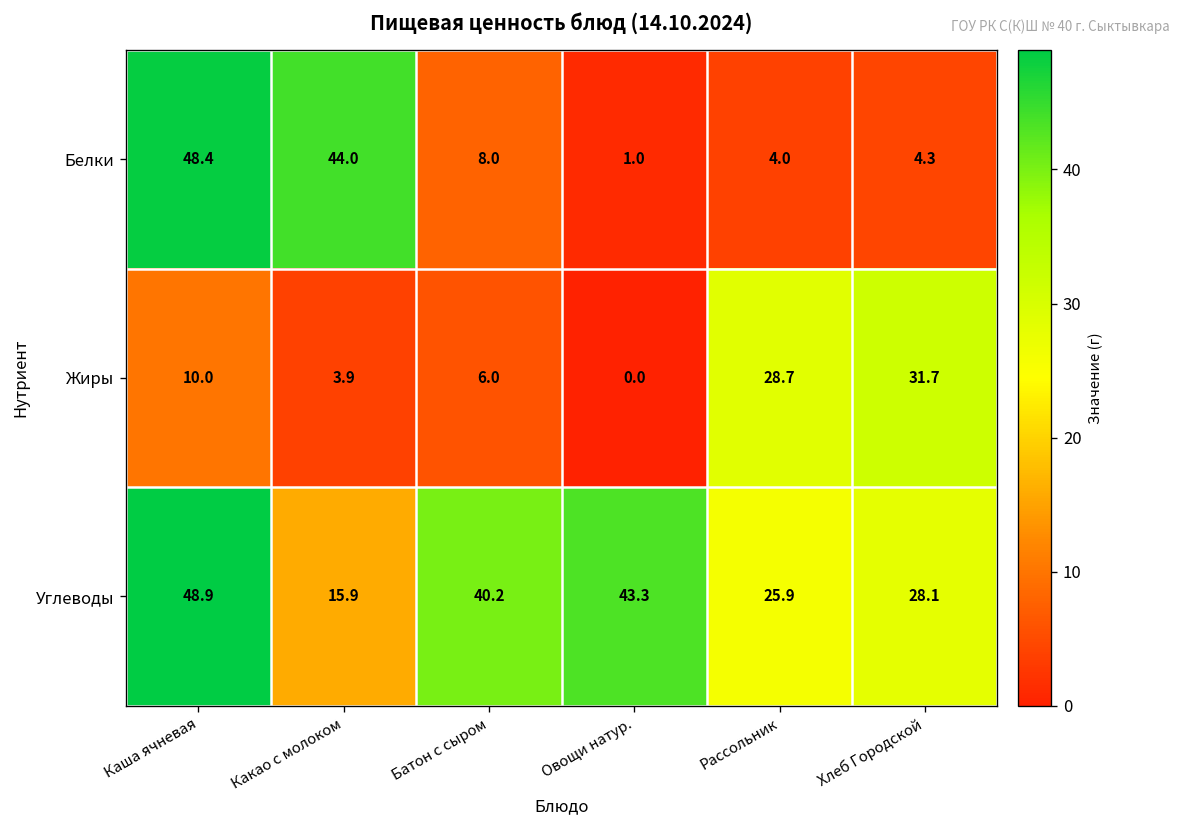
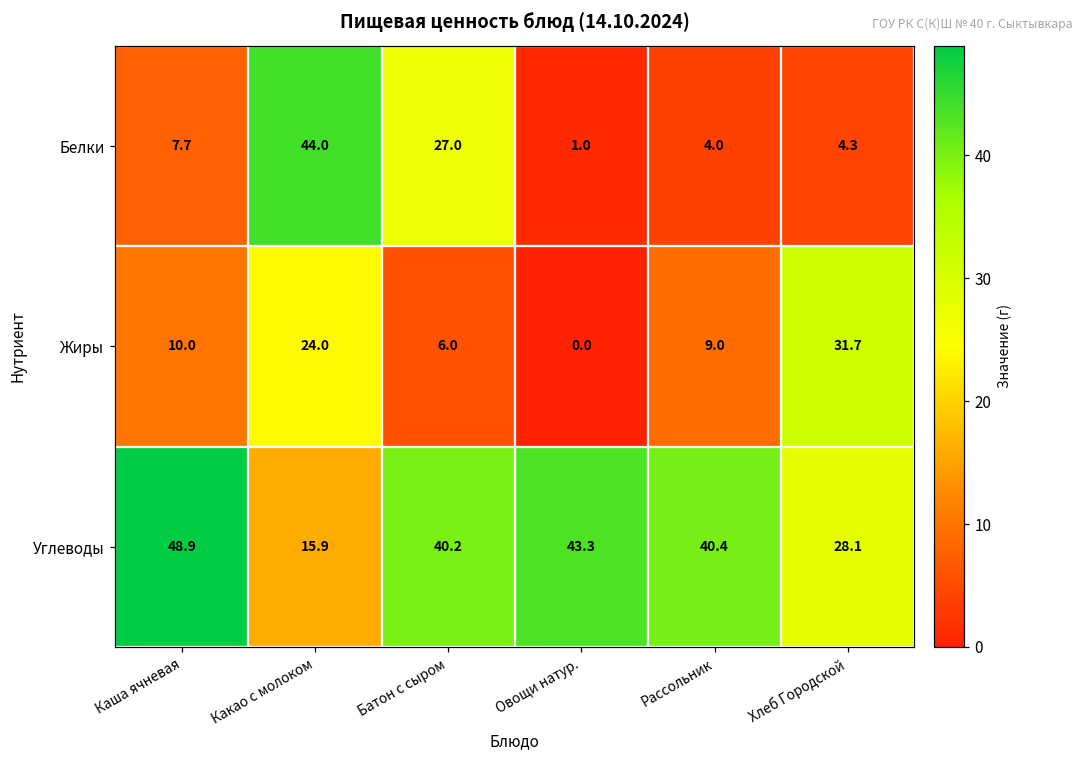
  {
    "Белки": {
-     "Каша ячневая": 48.4,
+     "Каша ячневая": 7.7,
      "Какао с молоком": 44.0,
-     "Батон с сыром": 8.0,
+     "Батон с сыром": 27.0,
      "Овощи натур.": 1.0,
      "Рассольник": 4.0,
      "Хлеб Городской": 4.3
    },
    "Жиры": {
      "Каша ячневая": 10.0,
-     "Какао с молоком": 3.9,
+     "Какао с молоком": 24.0,
      "Батон с сыром": 6.0,
      "Овощи натур.": 0.0,
-     "Рассольник": 28.7,
+     "Рассольник": 9.0,
      "Хлеб Городской": 31.7
    },
    "Углеводы": {
      "Каша ячневая": 48.9,
      "Какао с молоком": 15.9,
      "Батон с сыром": 40.2,
      "Овощи натур.": 43.3,
-     "Рассольник": 25.9,
+     "Рассольник": 40.4,
      "Хлеб Городской": 28.1
    }
  }
